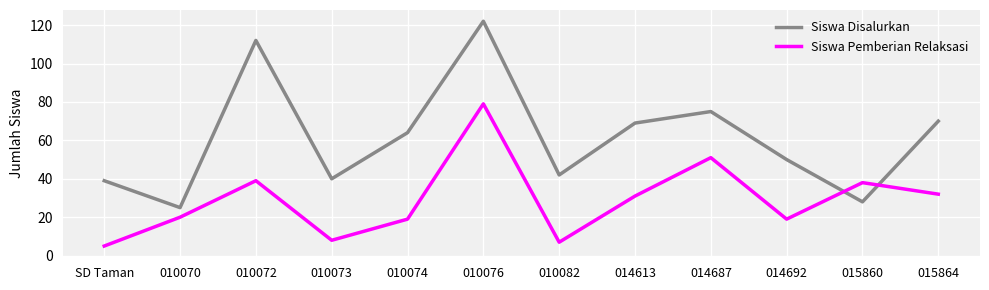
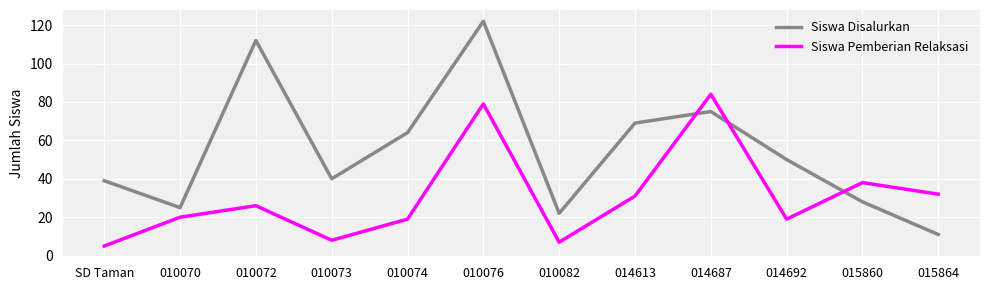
  {
    "Siswa Disalurkan": {
      "SD Taman": 39,
      "010070": 25,
      "010072": 112,
      "010073": 40,
      "010074": 64,
      "010076": 122,
-     "010082": 42,
+     "010082": 22,
      "014613": 69,
      "014687": 75,
      "014692": 50,
      "015860": 28,
-     "015864": 70
+     "015864": 11
    },
    "Siswa Pemberian Relaksasi": {
      "SD Taman": 5,
      "010070": 20,
-     "010072": 39,
+     "010072": 26,
      "010073": 8,
      "010074": 19,
      "010076": 79,
      "010082": 7,
      "014613": 31,
-     "014687": 51,
+     "014687": 84,
      "014692": 19,
      "015860": 38,
      "015864": 32
    }
  }
